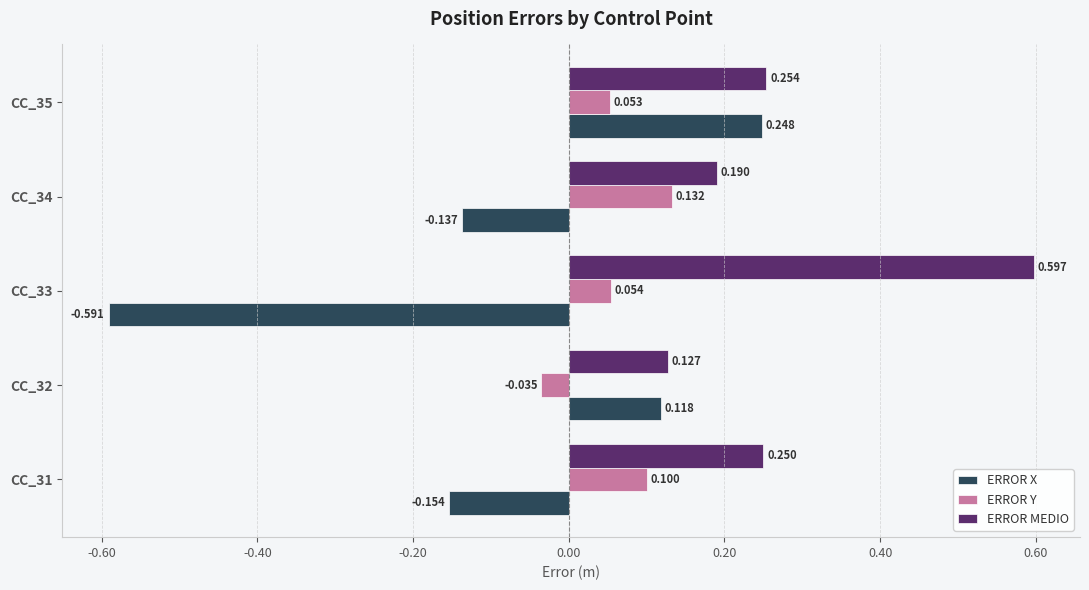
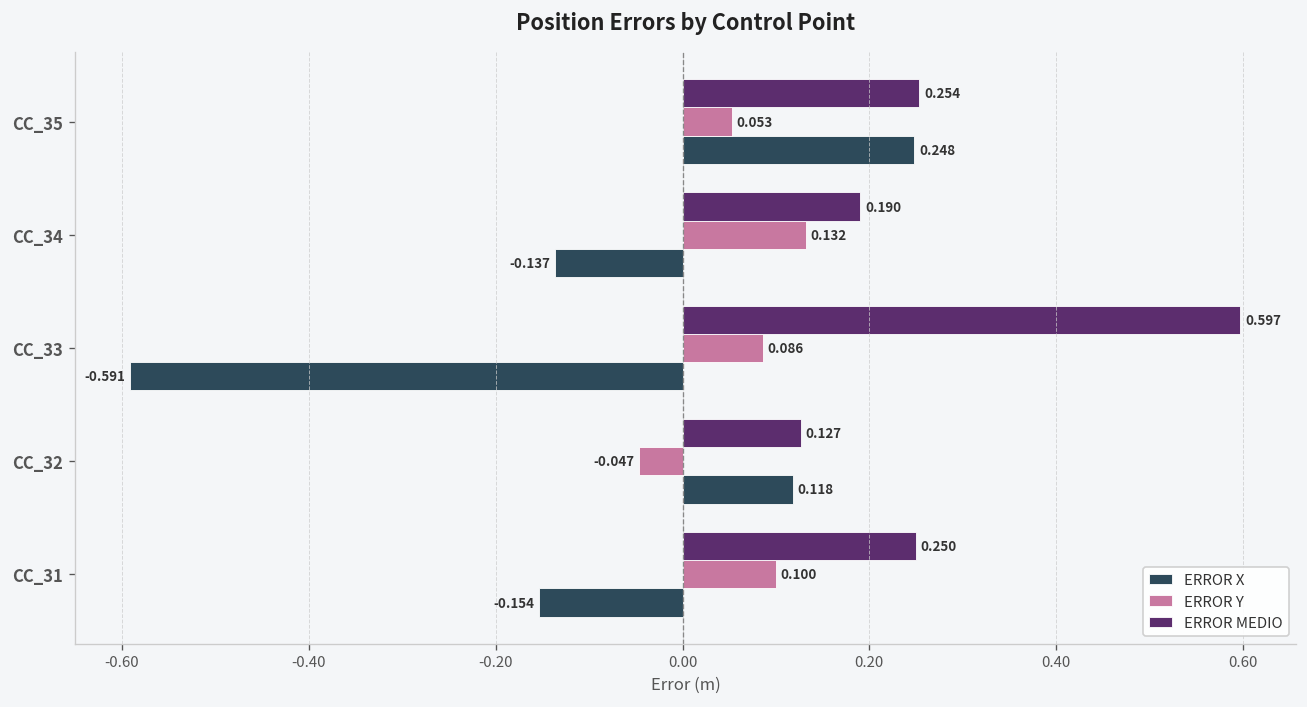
  {
    "ERROR Y": {
      "CC_35": 0.053,
      "CC_34": 0.132,
-     "CC_33": 0.054,
-     "CC_32": -0.035,
+     "CC_33": 0.086,
+     "CC_32": -0.047,
      "CC_31": 0.100
    }
  }
